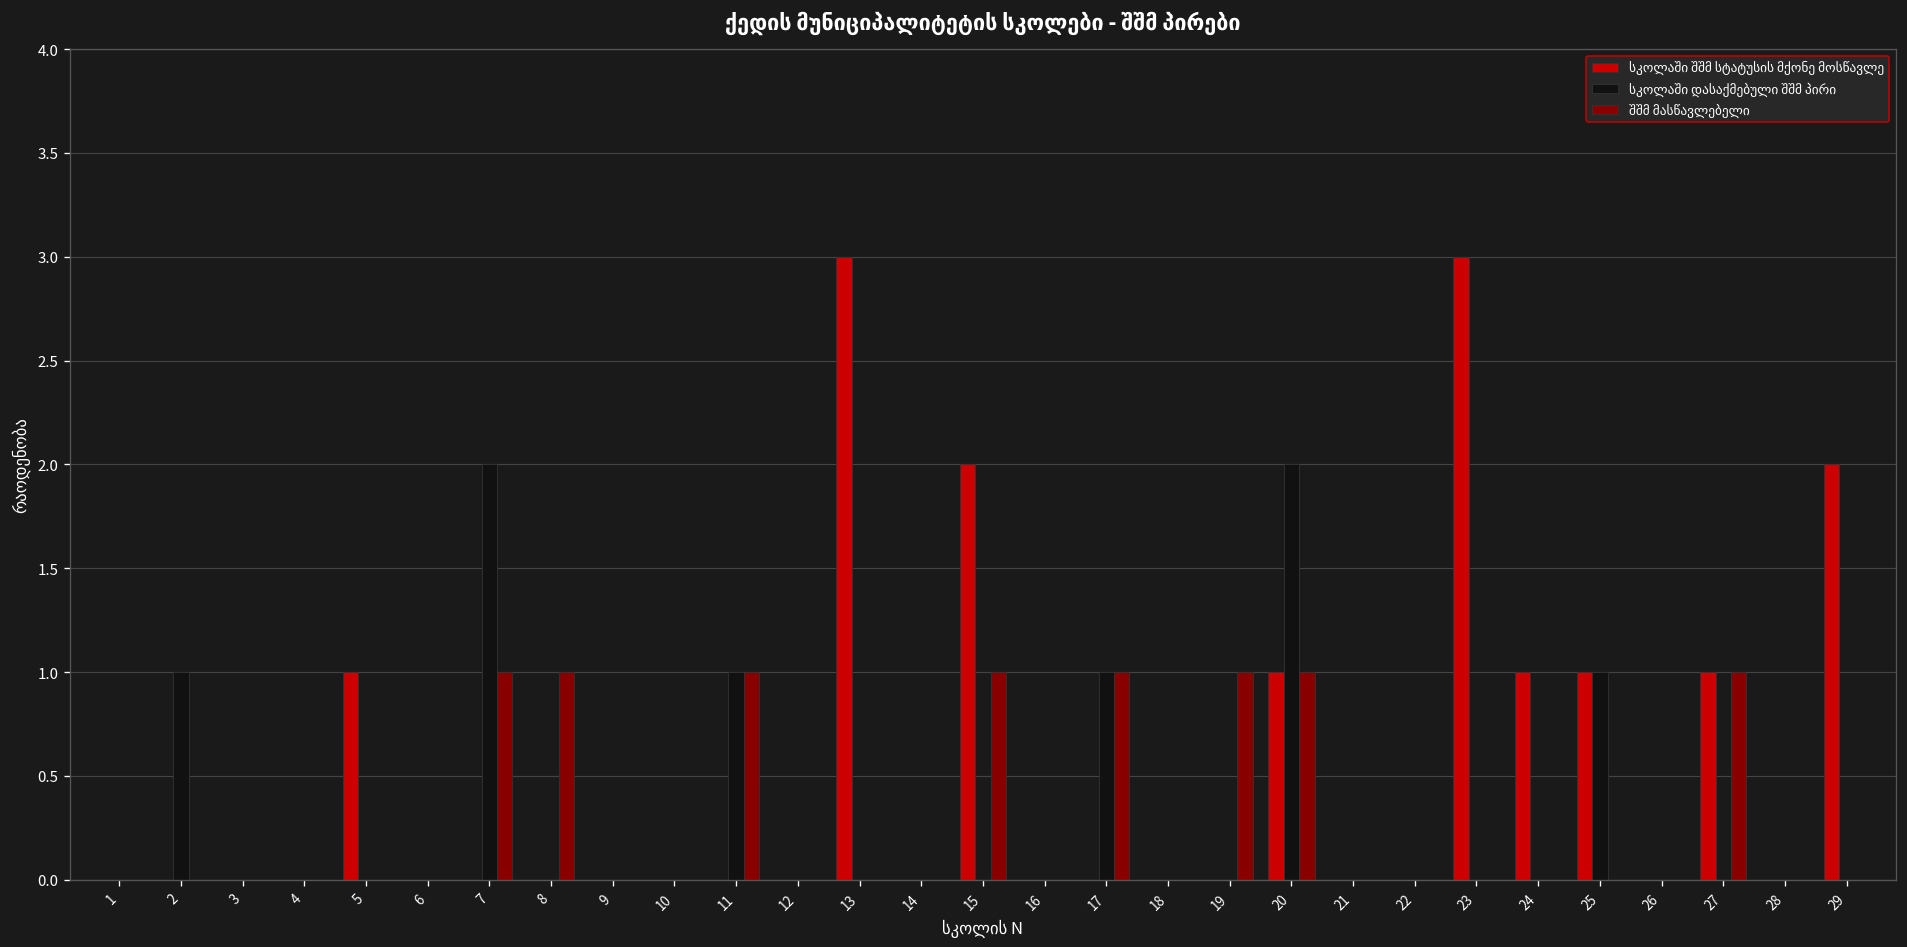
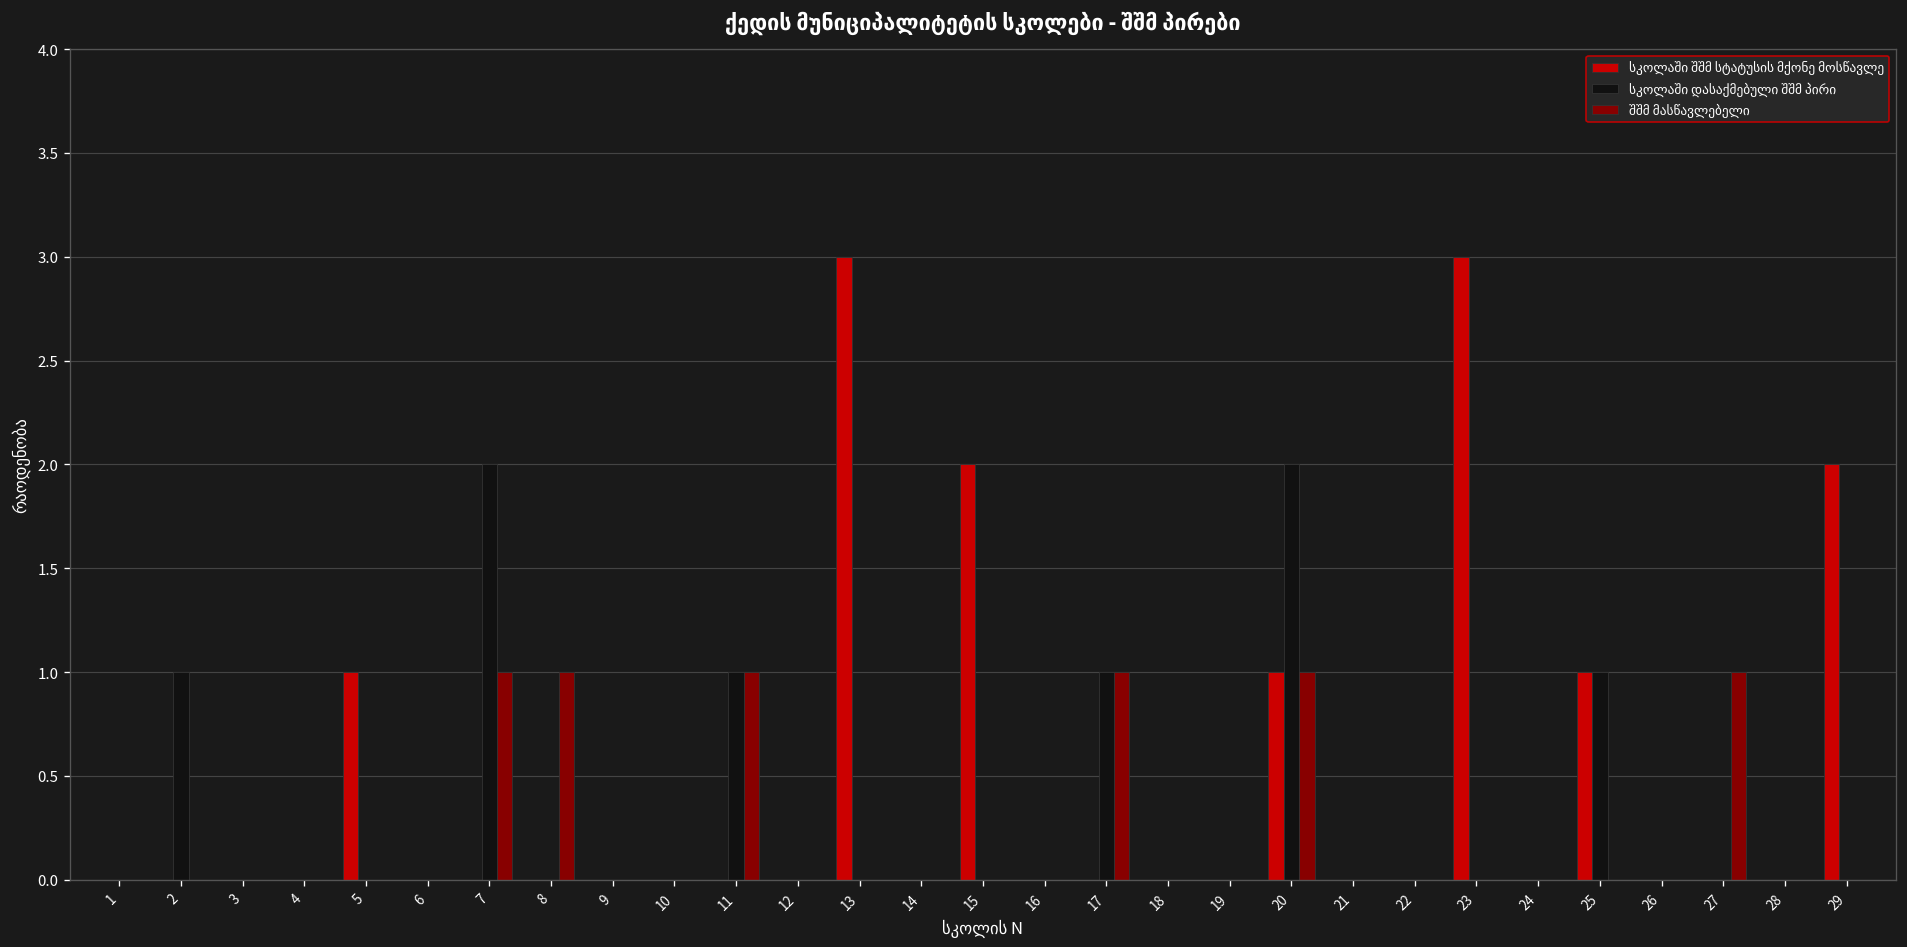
  {
    "სკოლაში შშმ სტატუსის მქონე მოსწავლე": {
      "1": 0,
      "2": 0,
      "3": 0,
      "4": 0,
      "5": 1,
      "6": 0,
      "7": 0,
      "8": 0,
      "9": 0,
      "10": 0,
      "11": 0,
      "12": 0,
      "13": 3,
      "14": 0,
      "15": 2,
      "16": 0,
      "17": 0,
      "18": 0,
      "19": 0,
      "20": 1,
      "21": 0,
      "22": 0,
      "23": 3,
-     "24": 1,
+     "24": 0,
      "25": 1,
      "26": 0,
-     "27": 1,
+     "27": 0,
      "28": 0,
      "29": 2
    },
    "სკოლაში დასაქმებული შშმ პირი": {
      "1": 0,
      "2": 1,
      "3": 0,
      "4": 0,
      "5": 0,
      "6": 0,
      "7": 2,
      "8": 0,
      "9": 0,
      "10": 0,
      "11": 1,
      "12": 0,
      "13": 0,
      "14": 0,
      "15": 0,
      "16": 0,
      "17": 1,
      "18": 0,
      "19": 0,
      "20": 2,
      "21": 0,
      "22": 0,
      "23": 0,
      "24": 0,
      "25": 1,
      "26": 0,
      "27": 0,
      "28": 0,
      "29": 0
    },
    "შშმ მასწავლებელი": {
      "1": 0,
      "2": 0,
      "3": 0,
      "4": 0,
      "5": 0,
      "6": 0,
      "7": 1,
      "8": 1,
      "9": 0,
      "10": 0,
      "11": 1,
      "12": 0,
      "13": 0,
      "14": 0,
-     "15": 1,
+     "15": 0,
      "16": 0,
      "17": 1,
      "18": 0,
-     "19": 1,
+     "19": 0,
      "20": 1,
      "21": 0,
      "22": 0,
      "23": 0,
      "24": 0,
      "25": 0,
      "26": 0,
      "27": 1,
      "28": 0,
      "29": 0
    }
  }
